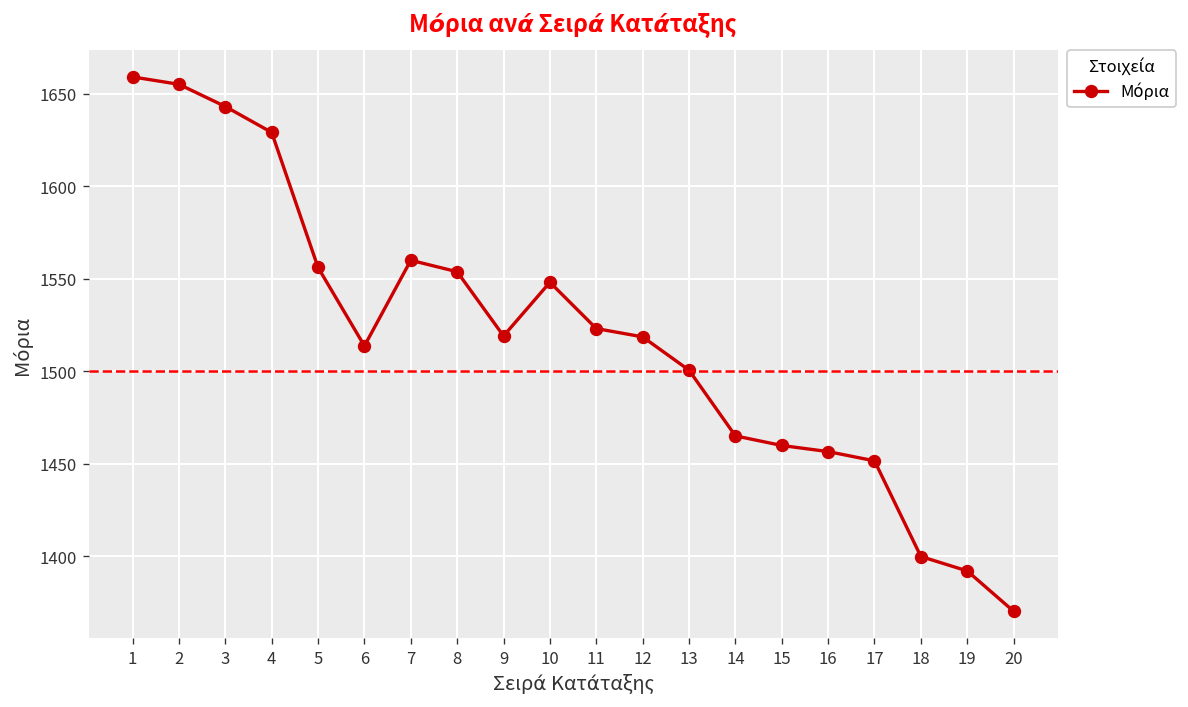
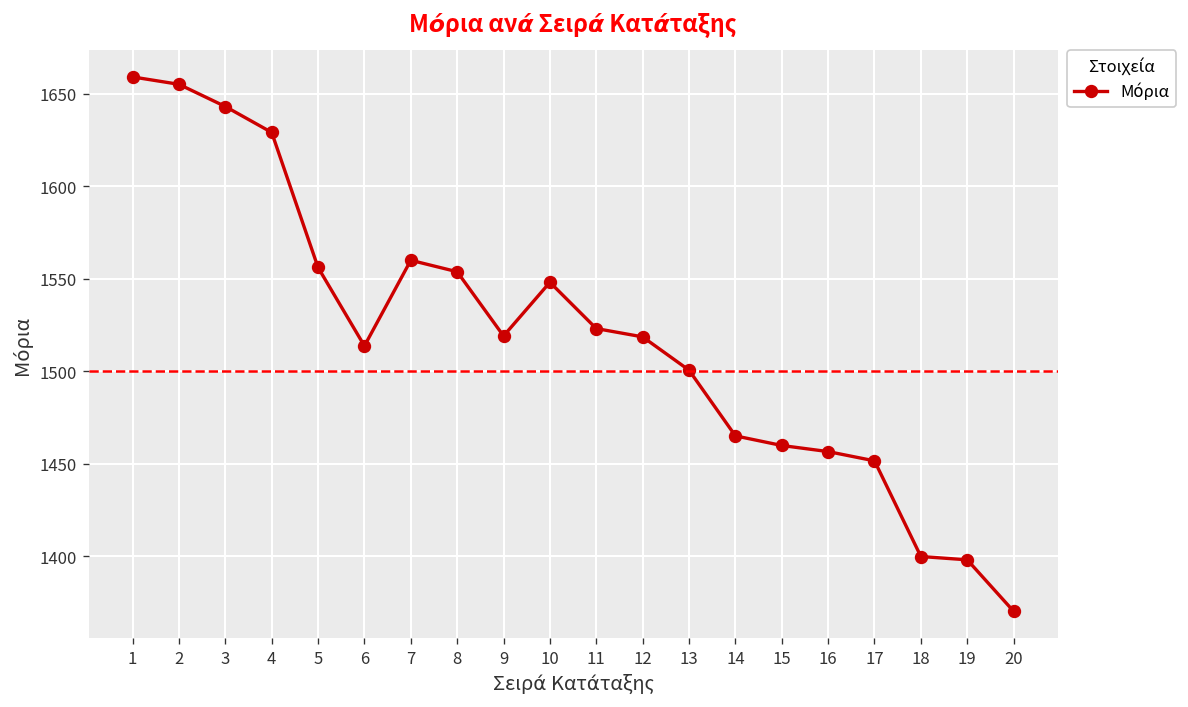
  {
    "1": 1659,
    "2": 1655,
    "3": 1643,
    "4": 1629,
    "5": 1556,
    "6": 1514,
    "7": 1560,
    "8": 1554,
    "9": 1519,
    "10": 1548,
    "11": 1523,
    "12": 1519,
    "13": 1501,
    "14": 1465,
    "15": 1460,
    "16": 1457,
    "17": 1452,
    "18": 1400,
-   "19": 1392,
+   "19": 1398,
    "20": 1370
  }
